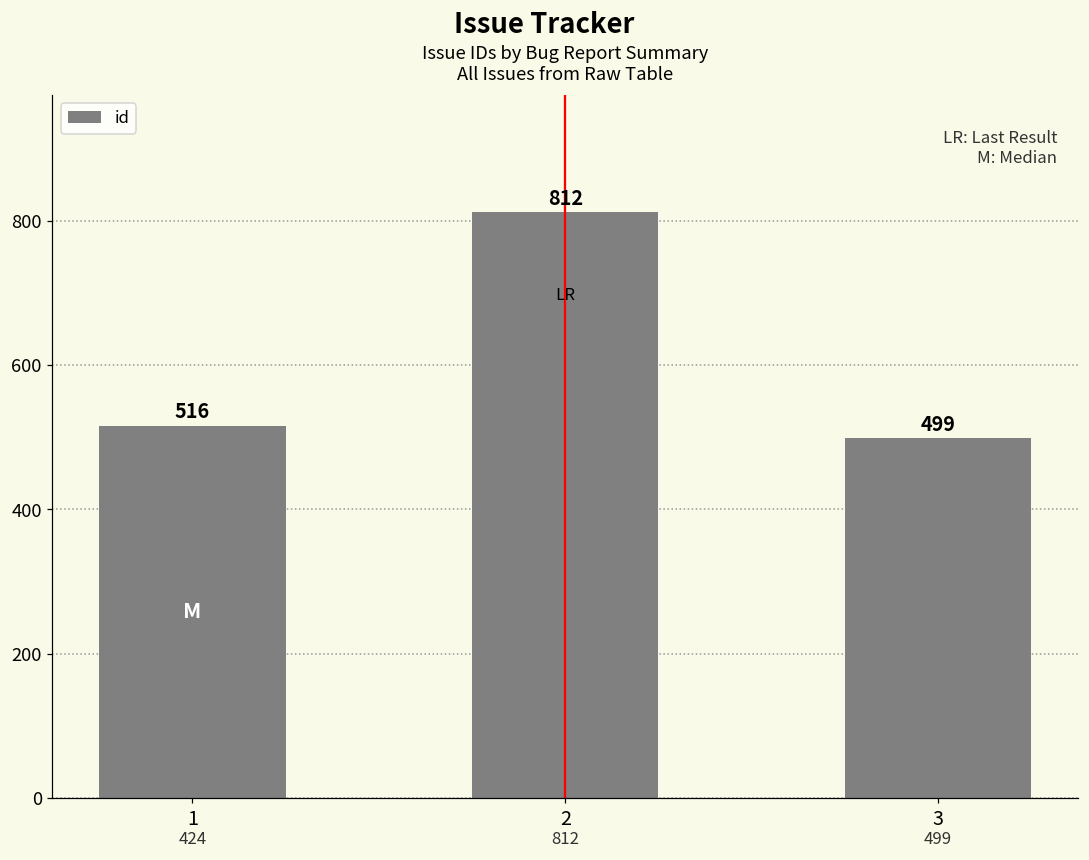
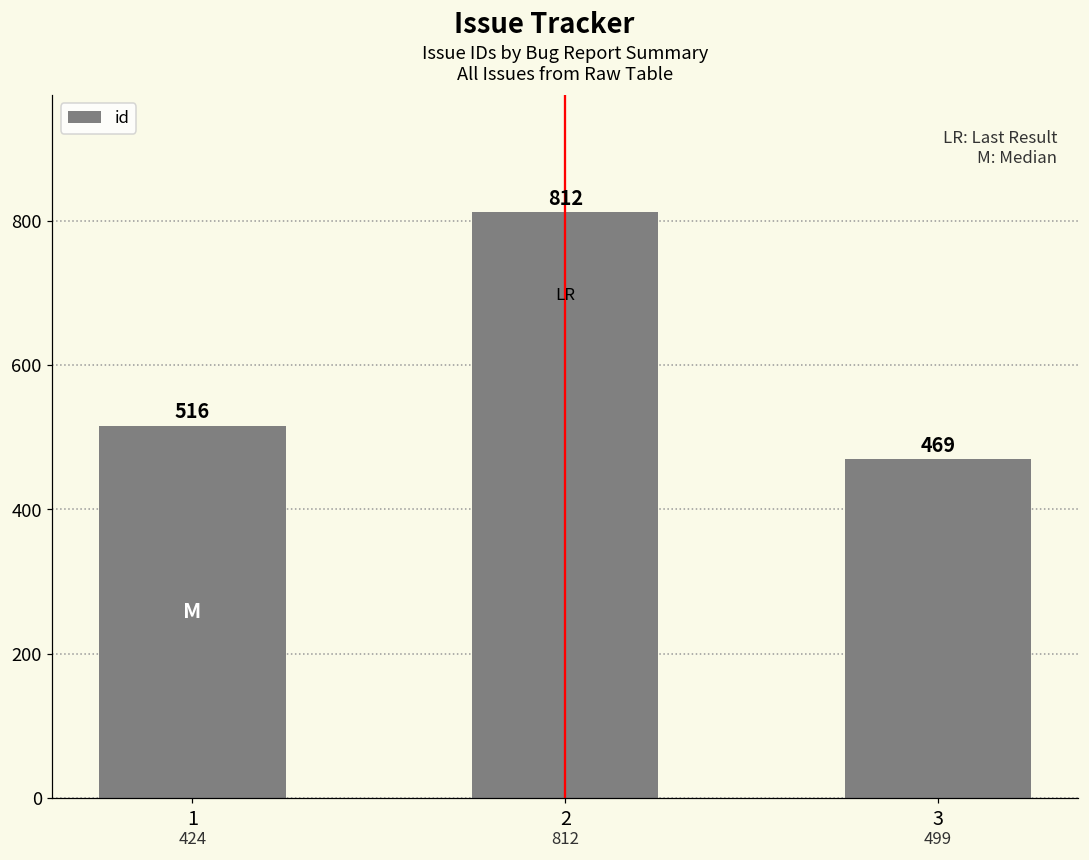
  {
    "1": 516,
    "2": 812,
-   "3": 499
+   "3": 469
  }
